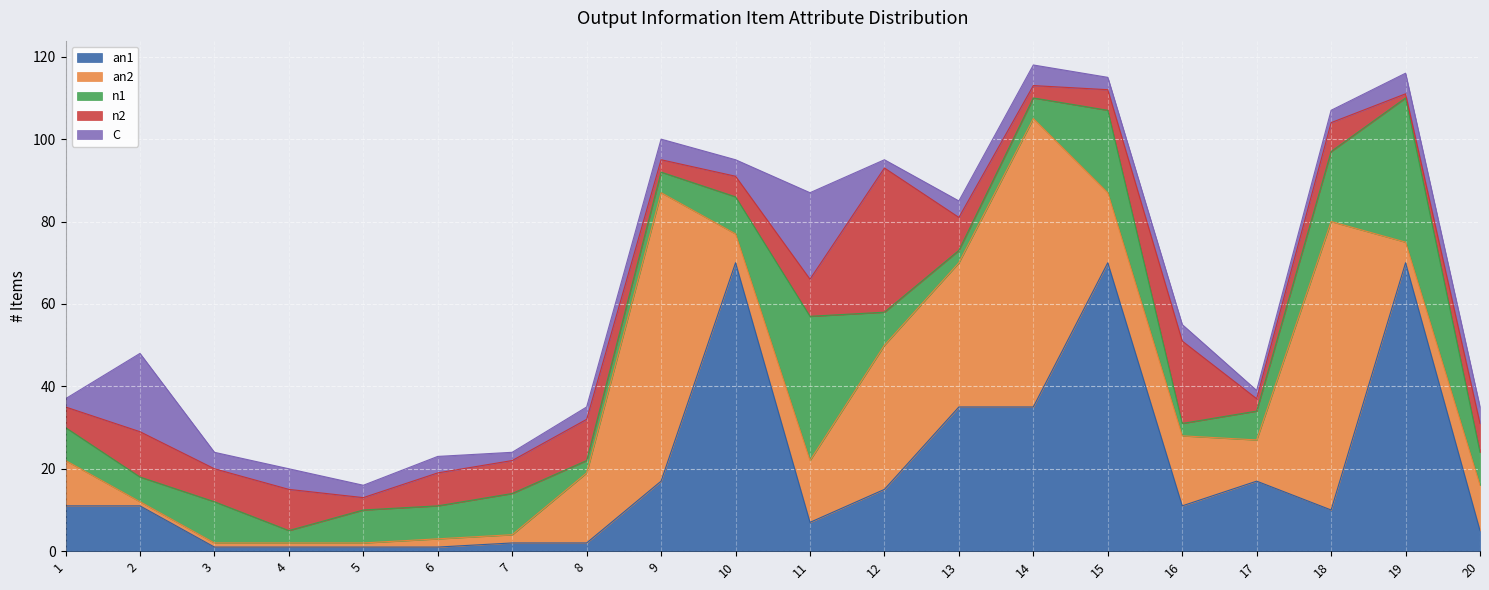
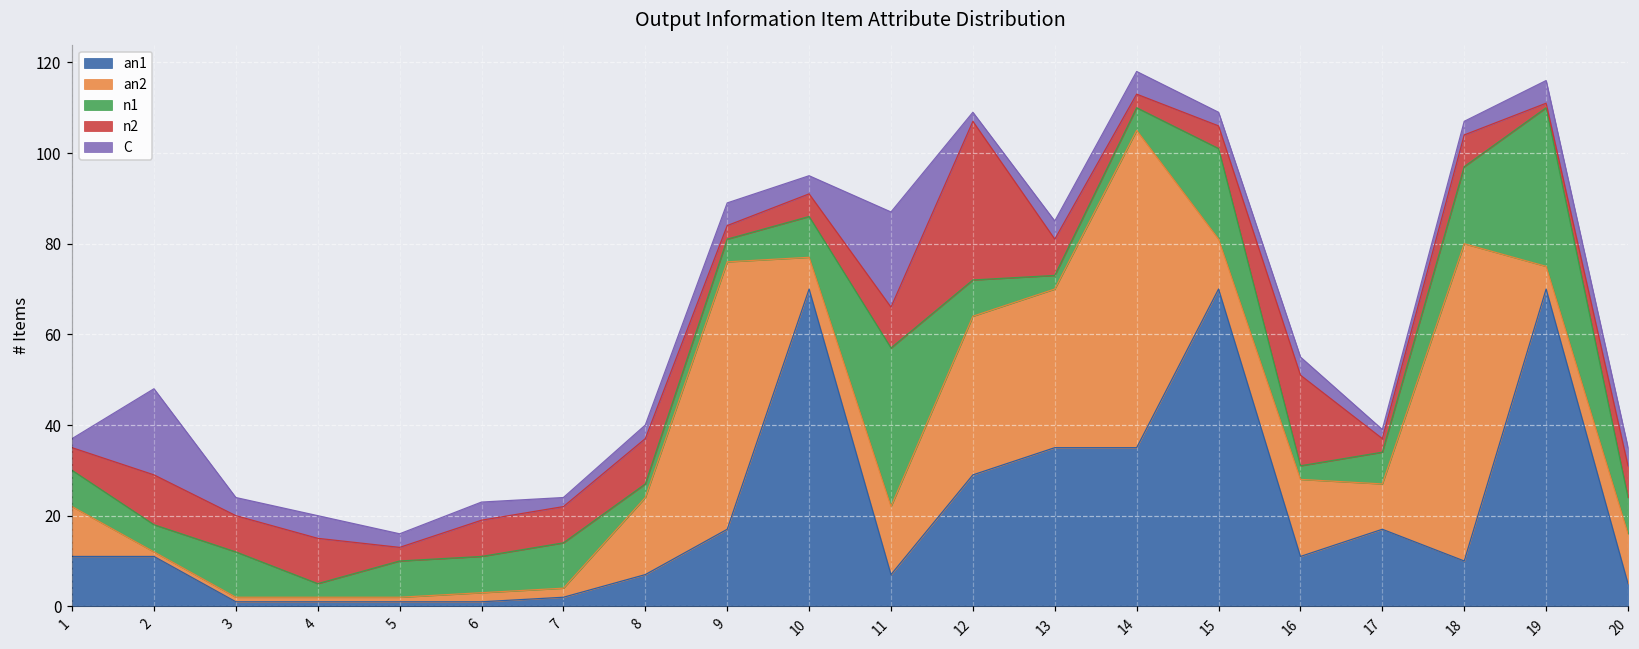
  {
    "an1": {
      "1": 11,
      "2": 11,
      "3": 1,
      "4": 1,
      "5": 1,
      "6": 1,
      "7": 2,
-     "8": 2,
+     "8": 7,
      "9": 17,
      "10": 70,
      "11": 7,
-     "12": 15,
+     "12": 29,
      "13": 35,
      "14": 35,
      "15": 70,
      "16": 11,
      "17": 17,
      "18": 10,
      "19": 70,
      "20": 5
    },
    "an2": {
      "1": 11,
      "2": 1,
      "3": 1,
      "4": 1,
      "5": 1,
      "6": 2,
      "7": 2,
      "8": 17,
-     "9": 70,
+     "9": 59,
      "10": 7,
      "11": 15,
      "12": 35,
      "13": 35,
      "14": 70,
-     "15": 17,
+     "15": 11,
      "16": 17,
      "17": 10,
      "18": 70,
      "19": 5,
      "20": 11
    },
    "n1": {
      "1": 8,
      "2": 6,
      "3": 10,
      "4": 3,
      "5": 8,
      "6": 8,
      "7": 10,
      "8": 3,
      "9": 5,
      "10": 9,
      "11": 35,
      "12": 8,
      "13": 3,
      "14": 5,
      "15": 20,
      "16": 3,
      "17": 7,
      "18": 17,
      "19": 35,
      "20": 8
    },
    "n2": {
      "1": 5,
      "2": 11,
      "3": 8,
      "4": 10,
      "5": 3,
      "6": 8,
      "7": 8,
      "8": 10,
      "9": 3,
      "10": 5,
      "11": 9,
      "12": 35,
      "13": 8,
      "14": 3,
      "15": 5,
      "16": 20,
      "17": 3,
      "18": 7,
      "19": 1,
      "20": 7
    },
    "C": {
      "1": 2,
      "2": 19,
      "3": 4,
      "4": 5,
      "5": 3,
      "6": 4,
      "7": 2,
      "8": 3,
      "9": 5,
      "10": 4,
      "11": 21,
      "12": 2,
      "13": 4,
      "14": 5,
      "15": 3,
      "16": 4,
      "17": 2,
      "18": 3,
      "19": 5,
      "20": 4
    }
  }
